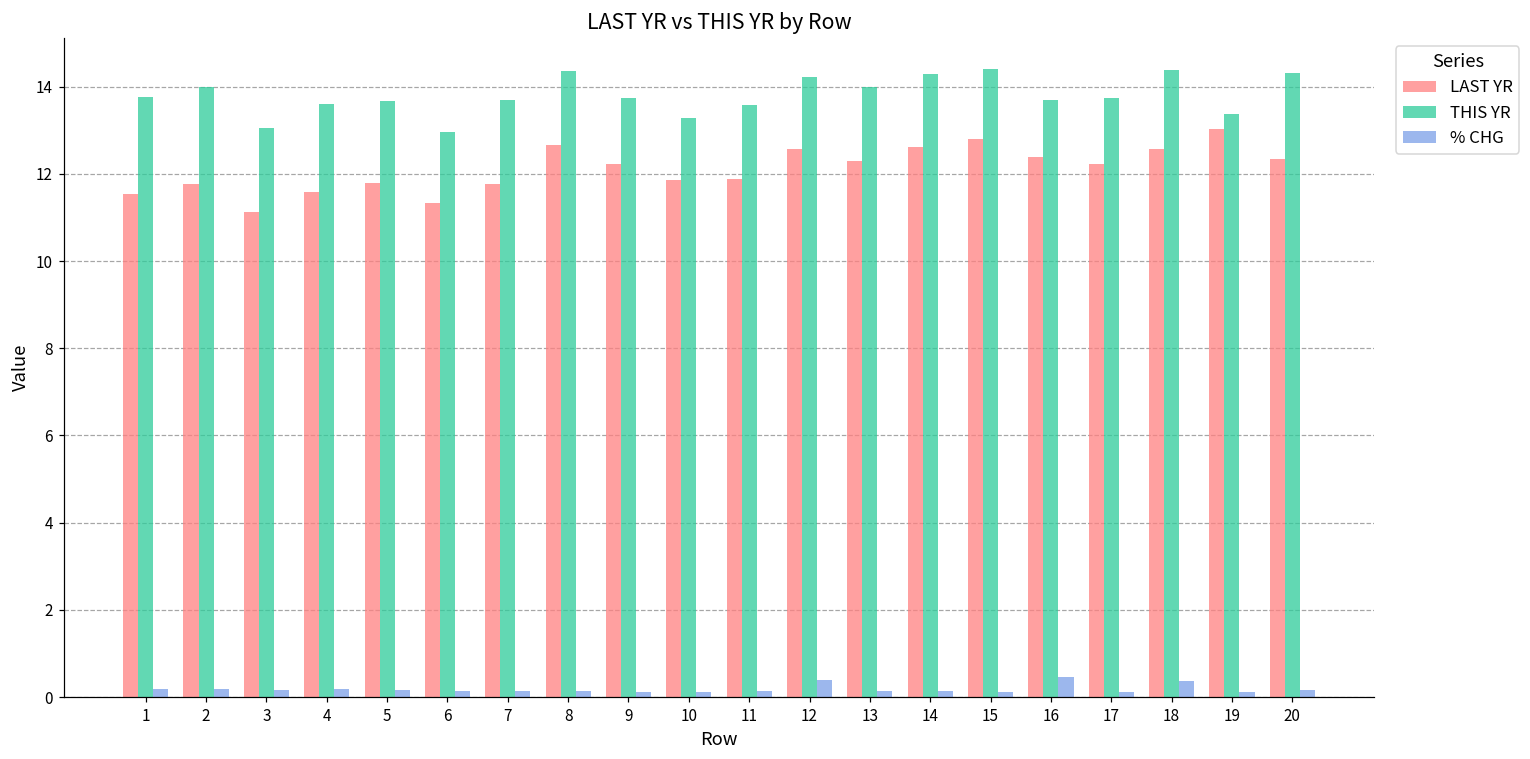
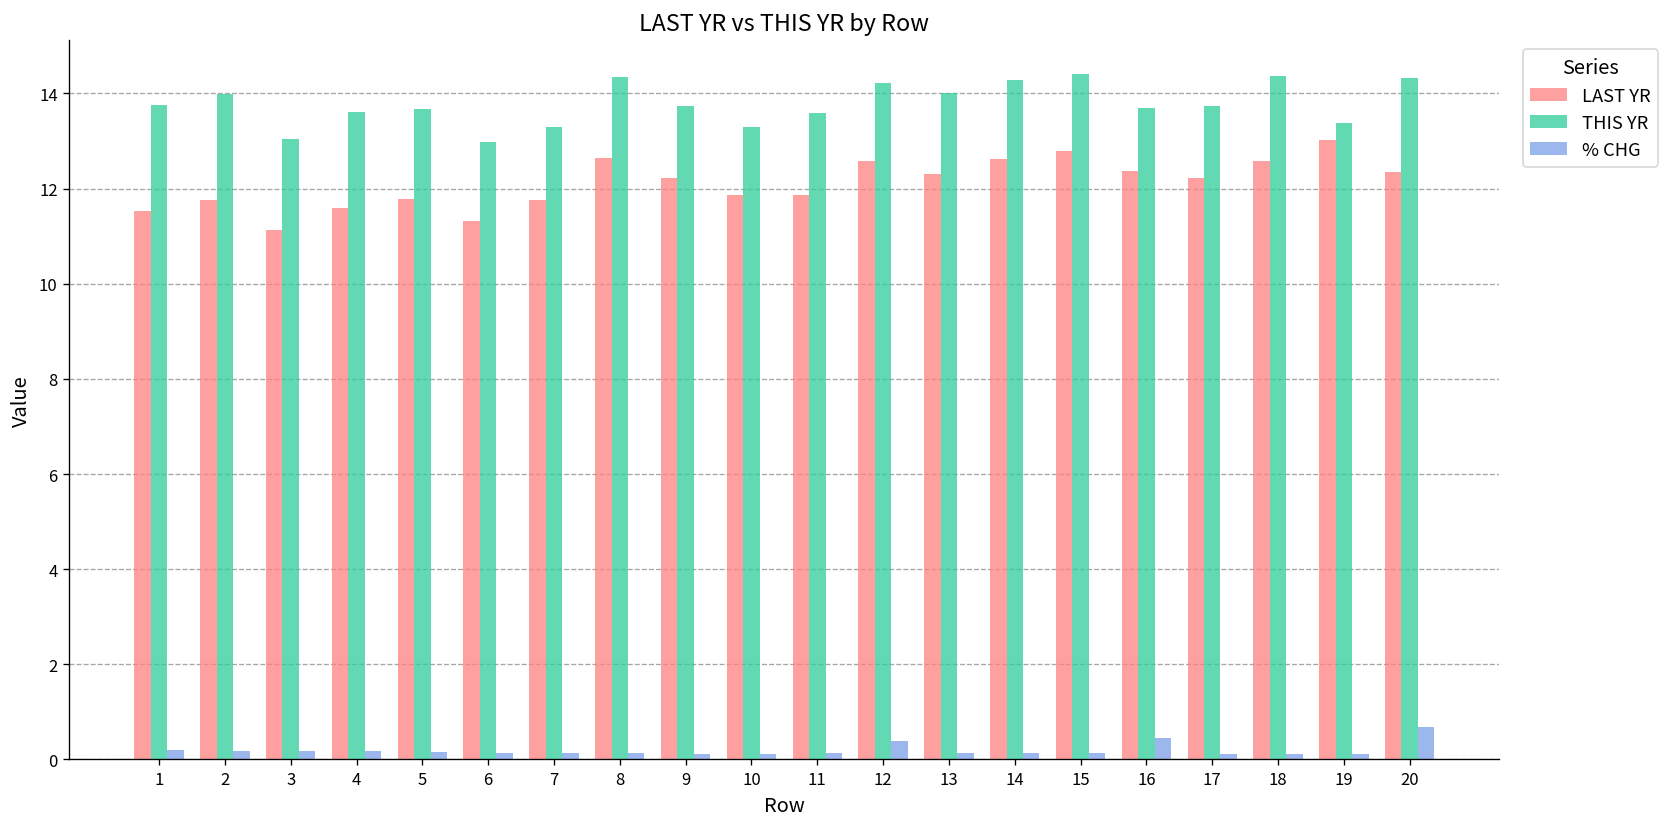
  {
    "LAST YR": {
      "1": 11.5,
      "2": 11.8,
      "3": 11.1,
      "4": 11.6,
      "5": 11.8,
      "6": 11.3,
      "7": 11.8,
      "8": 12.7,
      "9": 12.2,
      "10": 11.9,
      "11": 11.9,
      "12": 12.6,
      "13": 12.3,
      "14": 12.6,
      "15": 12.8,
      "16": 12.4,
      "17": 12.2,
      "18": 12.6,
      "19": 13.0,
      "20": 12.4
    },
    "THIS YR": {
      "1": 13.8,
      "2": 14.0,
      "3": 13.1,
      "4": 13.6,
      "5": 13.7,
      "6": 13.0,
-     "7": 13.7,
+     "7": 13.3,
      "8": 14.4,
      "9": 13.7,
      "10": 13.3,
      "11": 13.6,
      "12": 14.2,
      "13": 14.0,
      "14": 14.3,
      "15": 14.4,
      "16": 13.7,
      "17": 13.7,
      "18": 14.4,
      "19": 13.4,
      "20": 14.3
    },
    "% CHG": {
      "1": 0.2,
      "2": 0.2,
      "3": 0.2,
      "4": 0.2,
      "5": 0.2,
      "6": 0.1,
      "7": 0.1,
      "8": 0.1,
      "9": 0.1,
      "10": 0.1,
      "11": 0.1,
      "12": 0.4,
      "13": 0.1,
      "14": 0.1,
      "15": 0.1,
      "16": 0.5,
      "17": 0.1,
-     "18": 0.4,
+     "18": 0.1,
      "19": 0.1,
-     "20": 0.2
+     "20": 0.7
    }
  }
